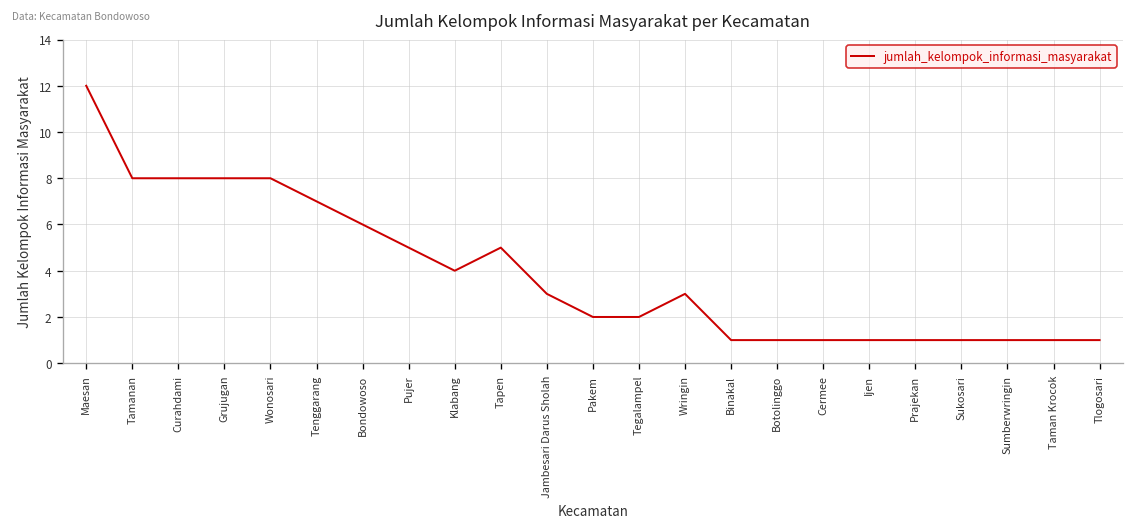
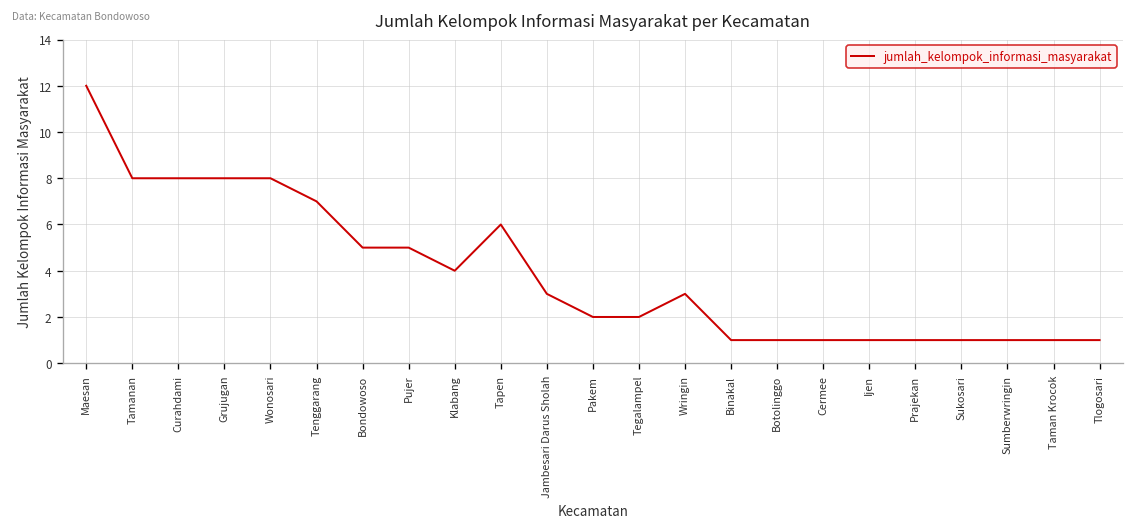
  {
    "Maesan": 12,
    "Tamanan": 8,
    "Curahdami": 8,
    "Grujugan": 8,
    "Wonosari": 8,
    "Tenggarang": 7,
-   "Bondowoso": 6,
+   "Bondowoso": 5,
    "Pujer": 5,
    "Klabang": 4,
-   "Tapen": 5,
+   "Tapen": 6,
    "Jambesari Darus Sholah": 3,
    "Pakem": 2,
    "Tegalampel": 2,
    "Wringin": 3,
    "Binakal": 1,
    "Botolinggo": 1,
    "Cermee": 1,
    "Ijen": 1,
    "Prajekan": 1,
    "Sukosari": 1,
    "Sumberwringin": 1,
    "Taman Krocok": 1,
    "Tlogosari": 1
  }
